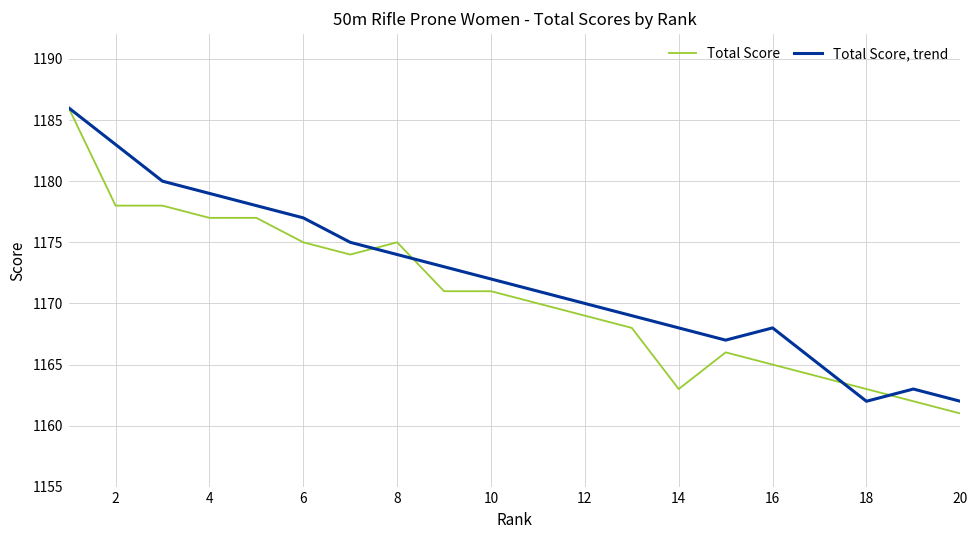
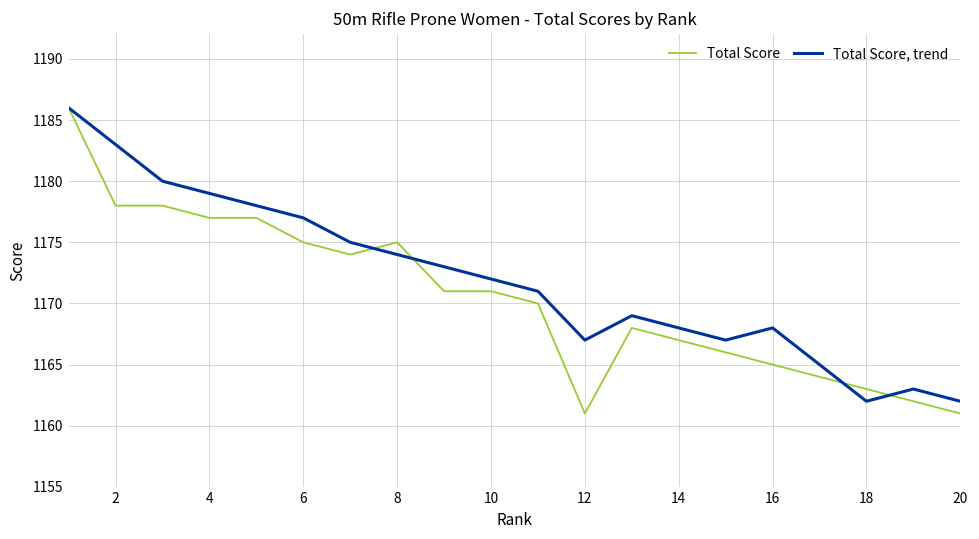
  {
    "Total Score": {
      "2": 1178,
      "4": 1177,
      "6": 1175,
      "8": 1175,
      "10": 1171,
-     "12": 1169,
-     "14": 1163,
+     "12": 1161,
+     "14": 1167,
      "16": 1165,
      "18": 1163,
      "20": 1161
    },
    "Total Score, trend": {
      "2": 1183,
      "4": 1179,
      "6": 1177,
      "8": 1174,
      "10": 1172,
-     "12": 1170,
+     "12": 1167,
      "14": 1168,
      "16": 1168,
      "18": 1162,
      "20": 1162
    }
  }
